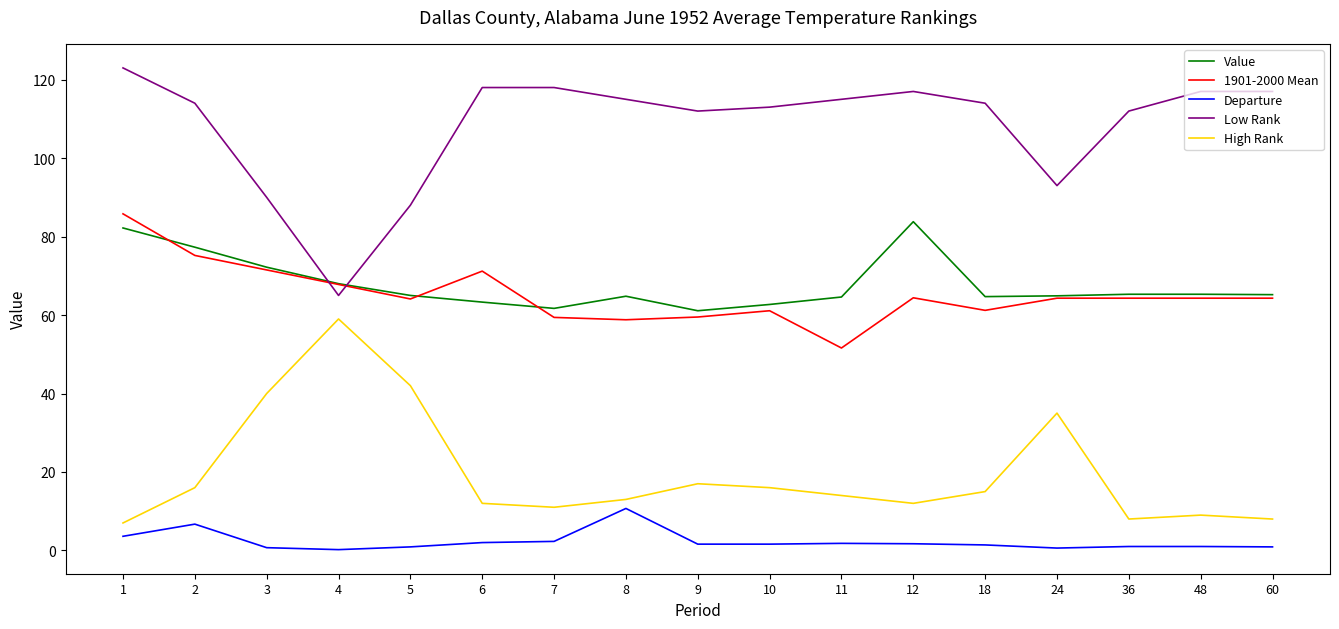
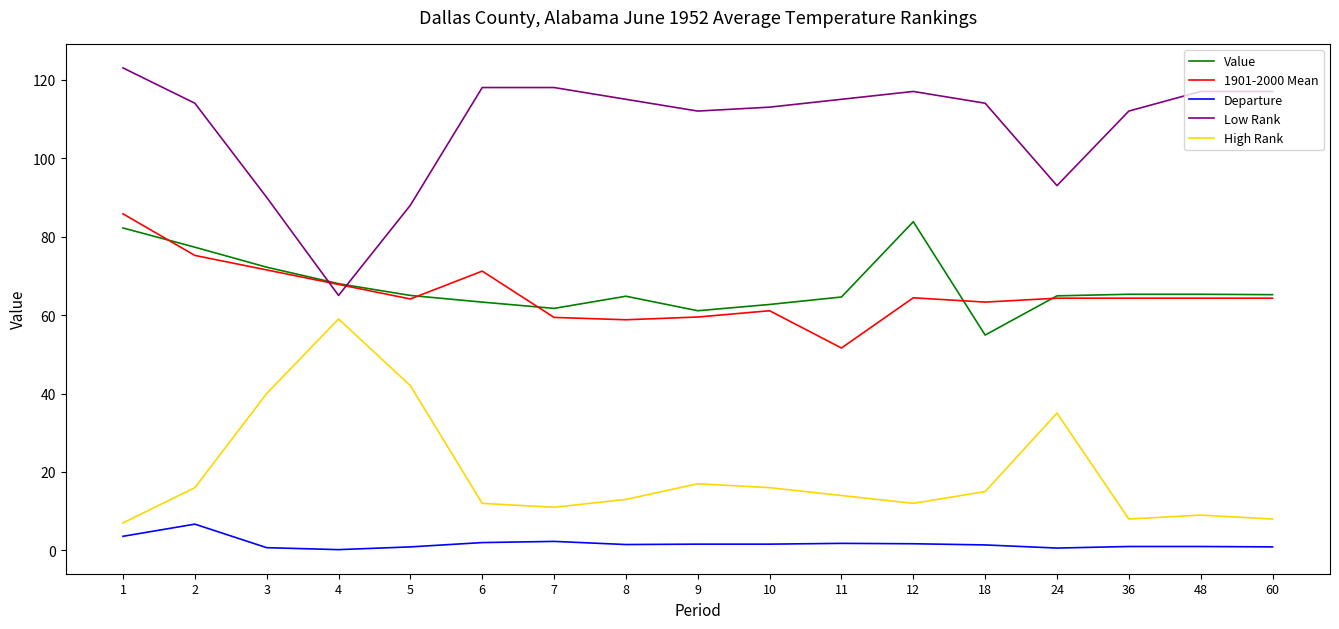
  {
    "Value": {
      "1": 82,
      "2": 77,
      "3": 72,
      "5": 65,
      "6": 63,
      "7": 62,
      "8": 65,
      "9": 61,
      "10": 63,
      "11": 65,
      "12": 84,
-     "18": 65,
+     "18": 55,
      "36": 65,
      "48": 65,
      "60": 65
    },
    "1901-2000 Mean": {
      "1": 86,
      "2": 75,
      "3": 72,
      "5": 64,
      "6": 71,
      "7": 59,
      "8": 59,
      "9": 60,
      "10": 61,
      "11": 52,
      "12": 64,
-     "18": 61,
+     "18": 63,
      "36": 64,
      "48": 64,
      "60": 64
    },
    "Departure": {
      "1": 4,
      "2": 7,
      "3": 1,
      "4": 0,
      "5": 1,
      "6": 2,
      "7": 2,
-     "8": 11,
+     "8": 2,
      "9": 2,
      "10": 2,
      "11": 2,
      "12": 2,
      "18": 1,
      "24": 1,
      "36": 1,
      "48": 1,
      "60": 1
    },
    "Low Rank": {
      "1": 123,
      "2": 114,
      "3": 90,
      "4": 65,
      "5": 88,
      "6": 118,
      "7": 118,
      "8": 115,
      "9": 112,
      "10": 113,
      "11": 115,
      "12": 117,
      "18": 114,
      "24": 93,
      "36": 112
    },
    "High Rank": {
      "1": 7,
      "2": 16,
      "3": 40,
      "4": 59,
      "5": 42,
      "6": 12,
      "7": 11,
      "8": 13,
      "9": 17,
      "10": 16,
      "11": 14,
      "12": 12,
      "18": 15,
      "24": 35,
      "36": 8,
      "48": 9,
      "60": 8
    }
  }
